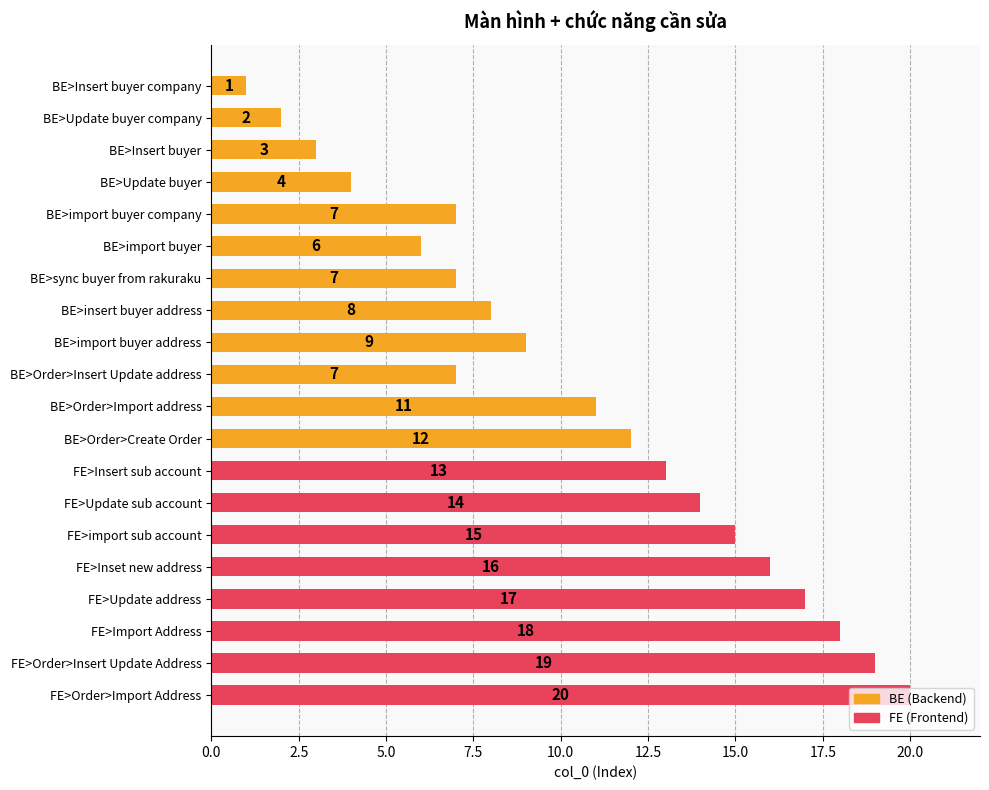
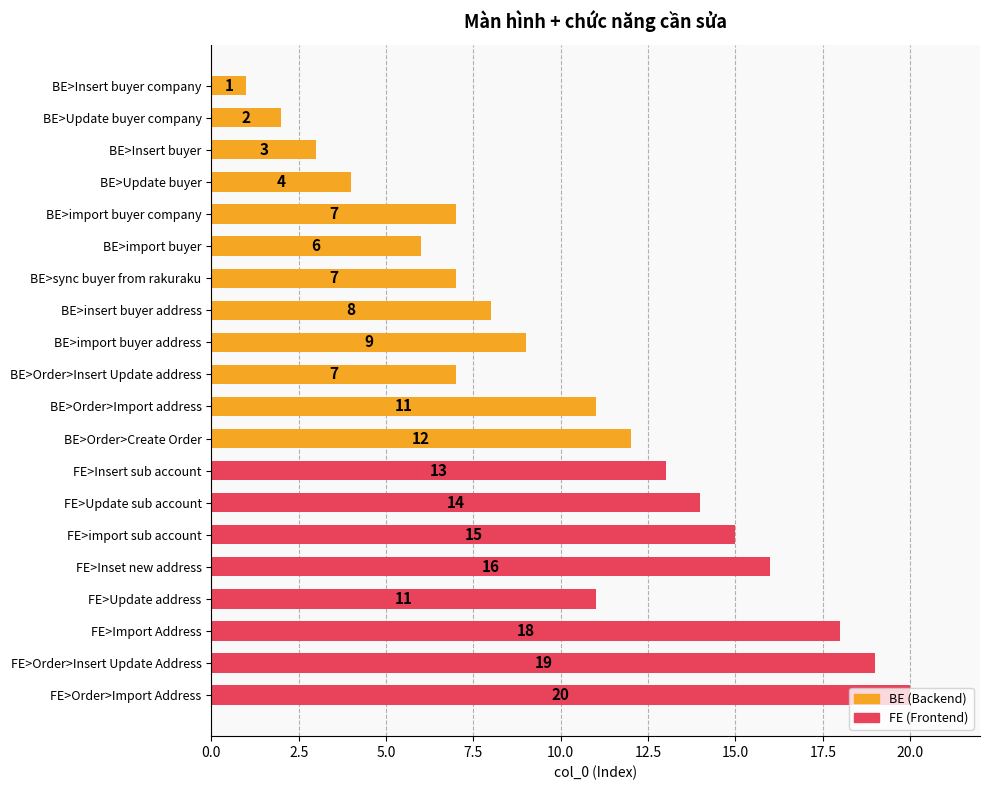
  {
    "BE>Insert buyer company": 1,
    "BE>Update buyer company": 2,
    "BE>Insert buyer": 3,
    "BE>Update buyer": 4,
    "BE>import buyer company": 7,
    "BE>import buyer": 6,
    "BE>sync buyer from rakuraku": 7,
    "BE>insert buyer address": 8,
    "BE>import buyer address": 9,
    "BE>Order>Insert Update address": 7,
    "BE>Order>Import address": 11,
    "BE>Order>Create Order": 12,
    "FE>Insert sub account": 13,
    "FE>Update sub account": 14,
    "FE>import sub account": 15,
    "FE>Inset new address": 16,
-   "FE>Update address": 17,
+   "FE>Update address": 11,
    "FE>Import Address": 18,
    "FE>Order>Insert Update Address": 19
  }
